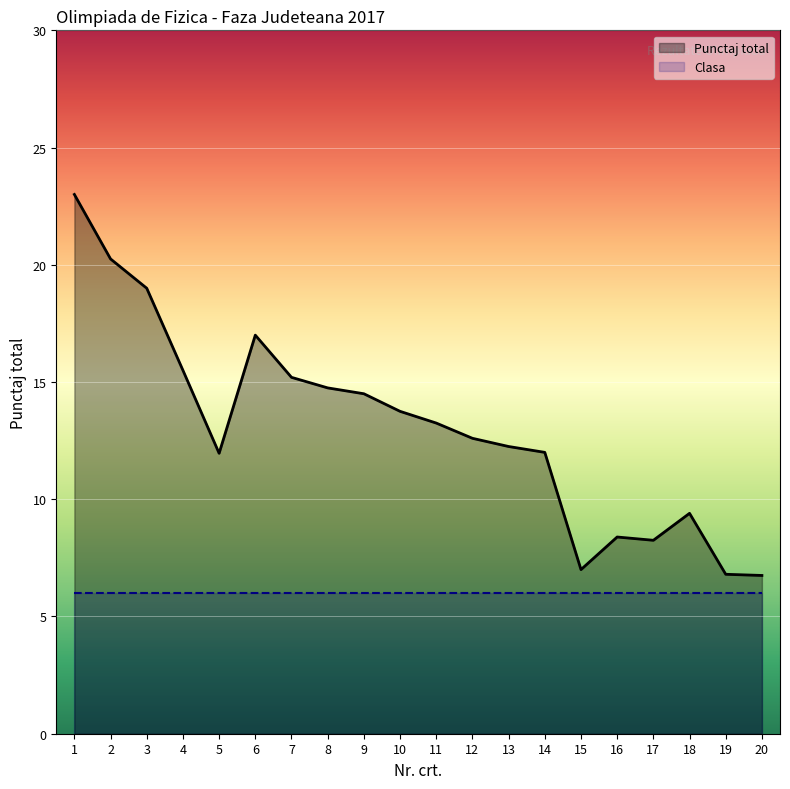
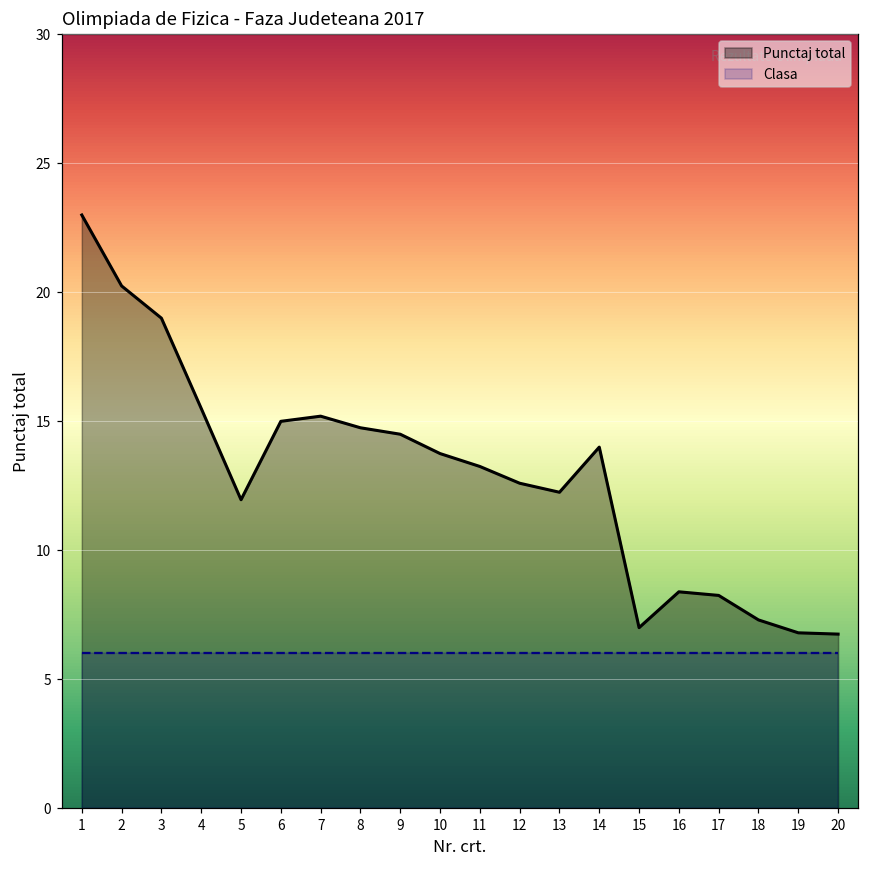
  {
    "Punctaj total": {
      "1": 23.0,
      "2": 20.3,
      "3": 19.0,
      "4": 15.5,
      "5": 12.0,
-     "6": 17,
+     "6": 15,
      "7": 15.2,
      "8": 14.8,
      "9": 14.5,
      "10": 13.8,
      "11": 13.3,
      "12": 12.6,
      "13": 12.3,
-     "14": 12,
+     "14": 14,
      "15": 7.0,
      "16": 8.4,
      "17": 8.3,
-     "18": 9.4,
+     "18": 7.3,
      "19": 6.8,
      "20": 6.8
    },
    "Clasa": {
      "1": 6.0,
      "2": 6.0,
      "3": 6.0,
      "4": 6.0,
      "5": 6.0,
      "6": 6.0,
      "7": 6.0,
      "8": 6.0,
      "9": 6.0,
      "10": 6.0,
      "11": 6.0,
      "12": 6.0,
      "13": 6.0,
      "14": 6.0,
      "15": 6.0,
      "16": 6.0,
      "17": 6.0,
      "18": 6.0,
      "19": 6.0,
      "20": 6.0
    }
  }
